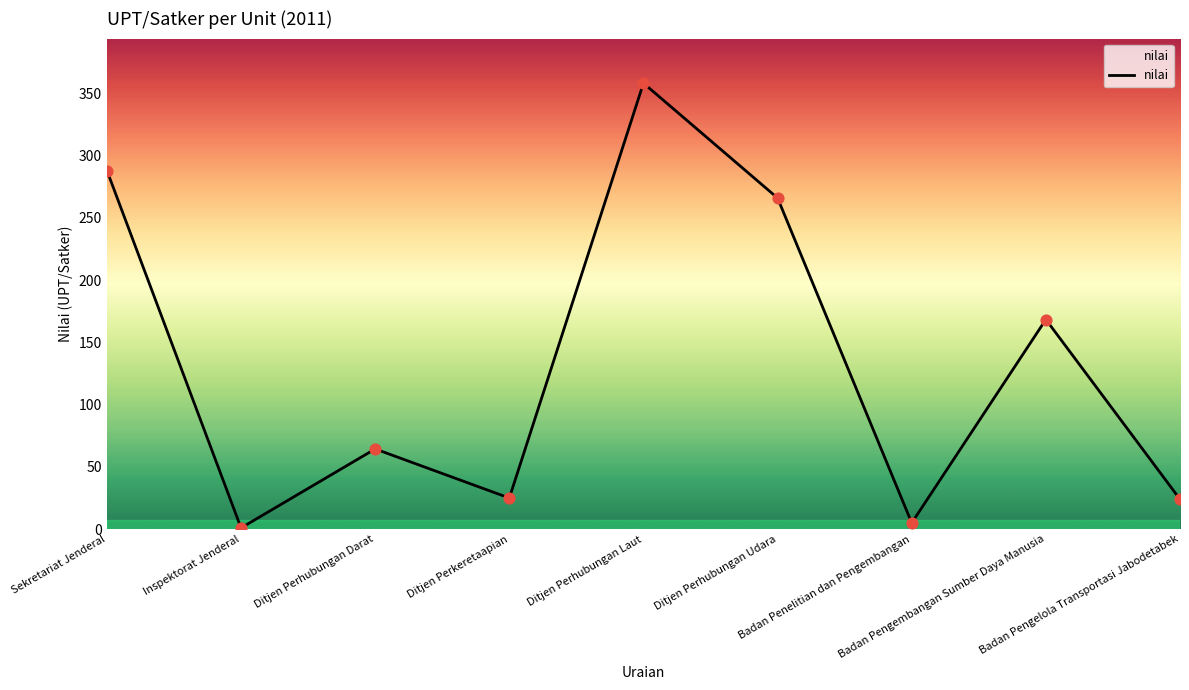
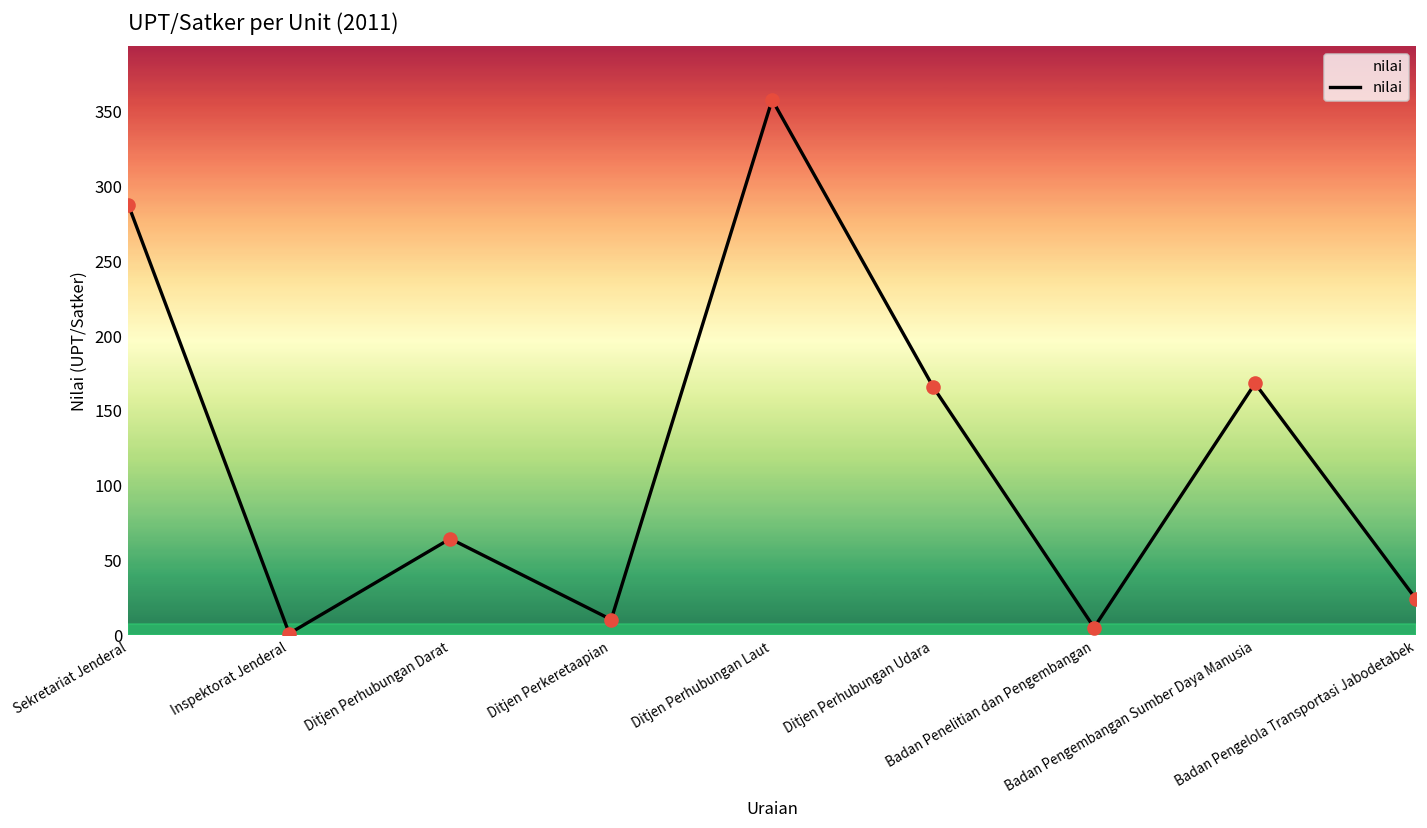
  {
    "Sekretariat Jenderal": 288,
    "Ditjen Perhubungan Darat": 64,
-   "Ditjen Perkeretaapian": 25,
+   "Ditjen Perkeretaapian": 10,
    "Ditjen Perhubungan Laut": 358,
-   "Ditjen Perhubungan Udara": 266,
+   "Ditjen Perhubungan Udara": 166,
    "Badan Pengembangan Sumber Daya Manusia": 168,
    "Badan Pengelola Transportasi Jabodetabek": 24
  }
